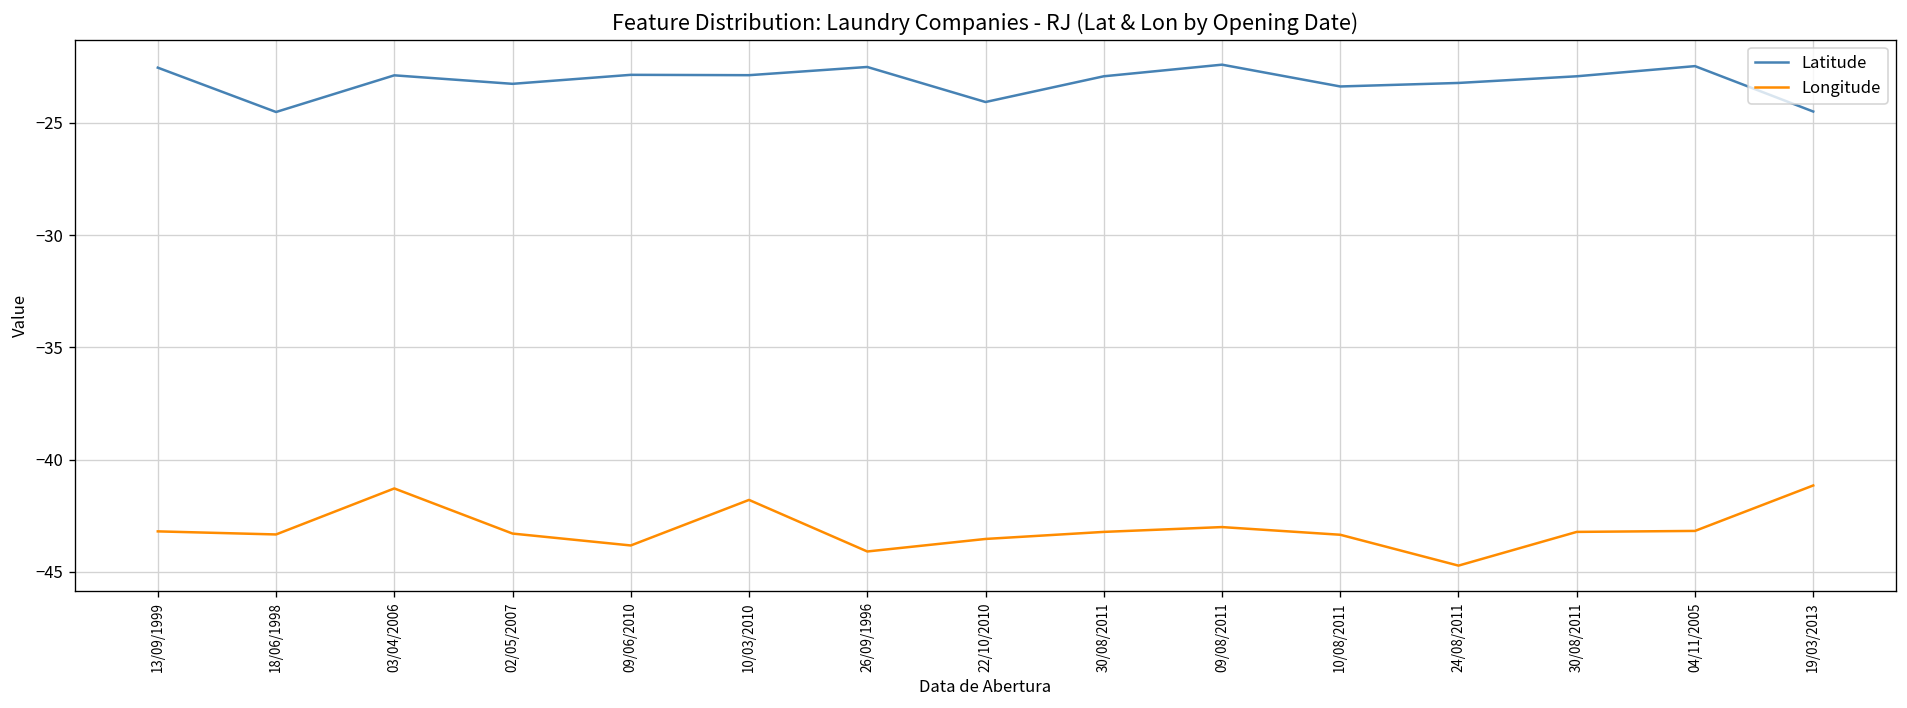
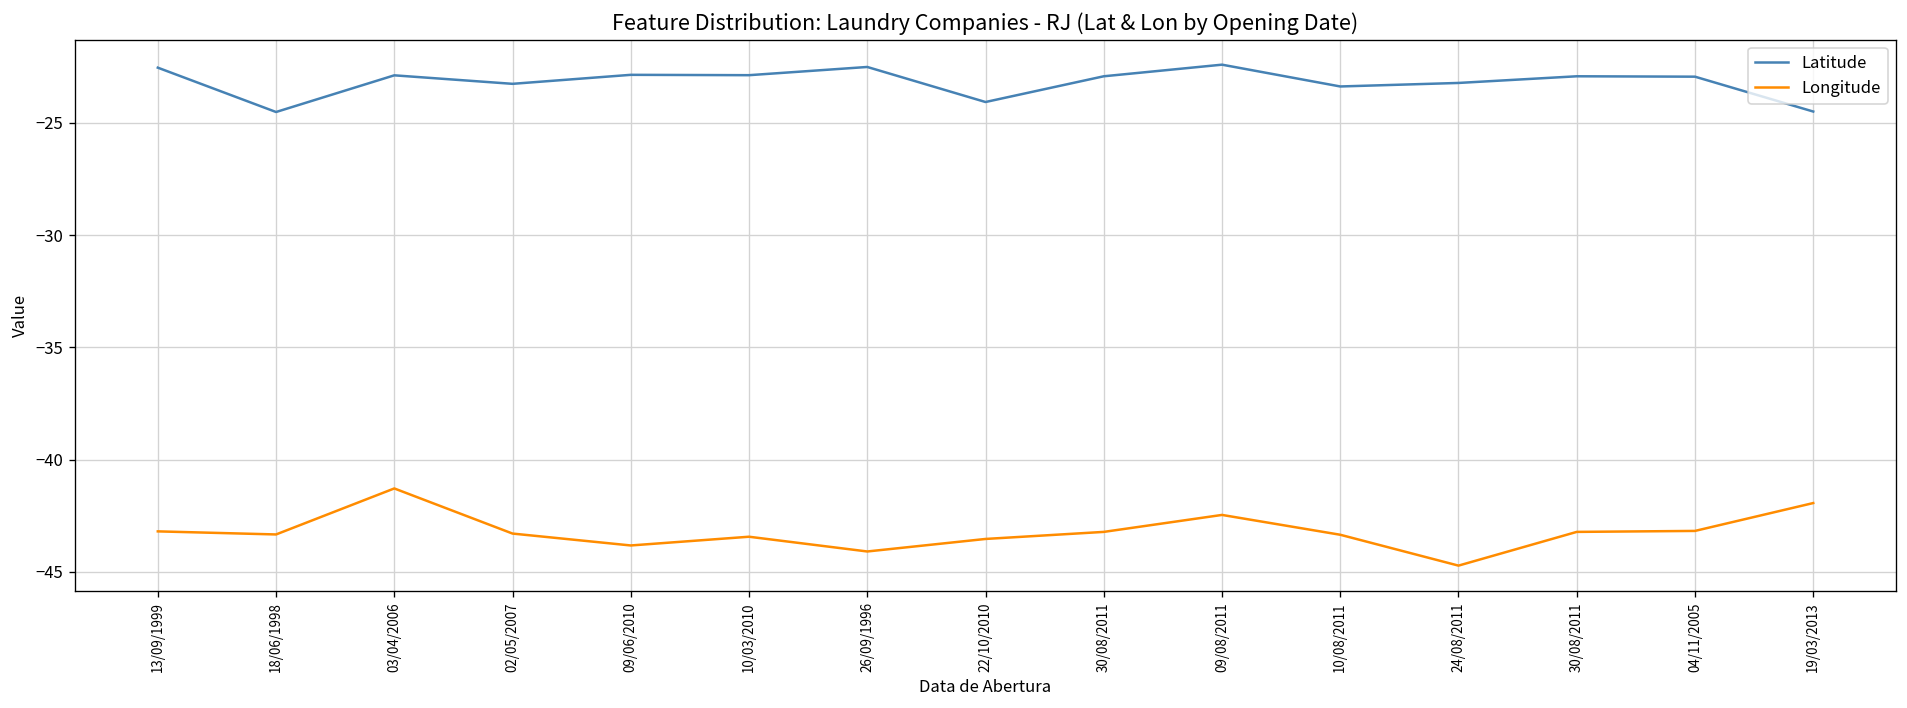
  {
    "Latitude": {
      "13/09/1999": -22.5,
      "18/06/1998": -24.5,
      "03/04/2006": -22.9,
      "02/05/2007": -23.3,
      "09/06/2010": -22.9,
      "10/03/2010": -22.9,
      "26/09/1996": -22.5,
      "22/10/2010": -24.1,
      "09/08/2011": -22.4,
      "10/08/2011": -23.4,
      "24/08/2011": -23.2,
-     "04/11/2005": -22.5,
+     "04/11/2005": -22.9,
      "19/03/2013": -24.5
    },
    "Longitude": {
      "13/09/1999": -43.2,
      "18/06/1998": -43.3,
      "03/04/2006": -41.3,
      "02/05/2007": -43.3,
      "09/06/2010": -43.8,
-     "10/03/2010": -41.8,
+     "10/03/2010": -43.4,
      "26/09/1996": -44.1,
      "22/10/2010": -43.5,
-     "09/08/2011": -43.0,
+     "09/08/2011": -42.5,
      "10/08/2011": -43.3,
      "24/08/2011": -44.7,
      "04/11/2005": -43.2,
-     "19/03/2013": -41.2
+     "19/03/2013": -41.9
    }
  }
